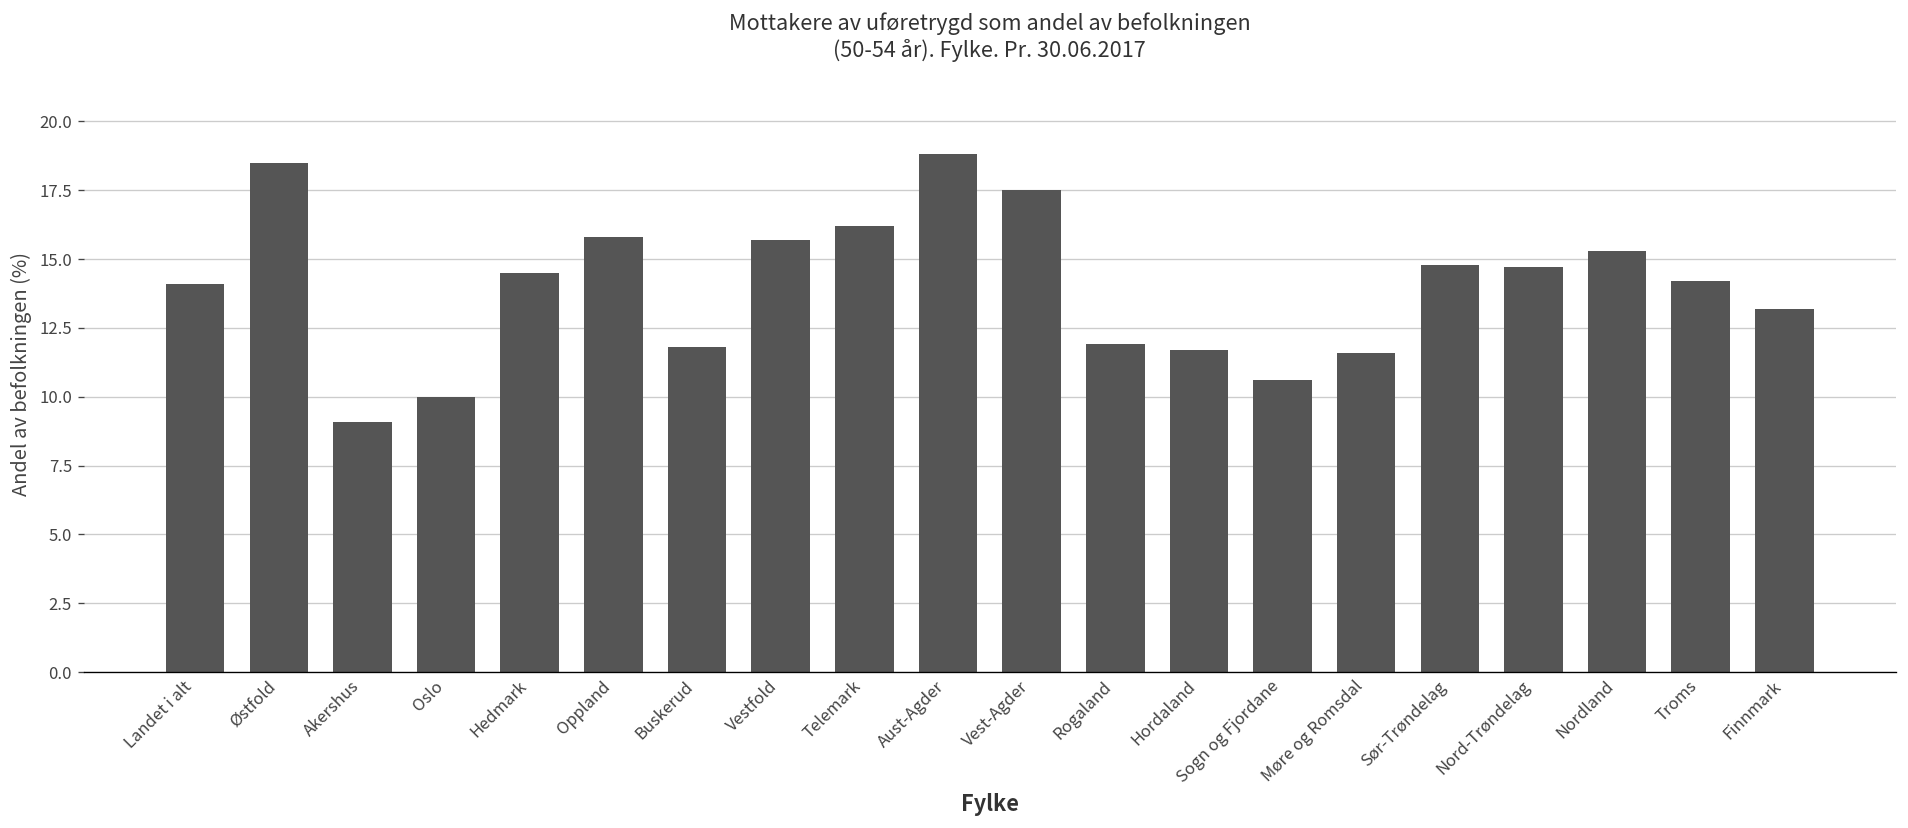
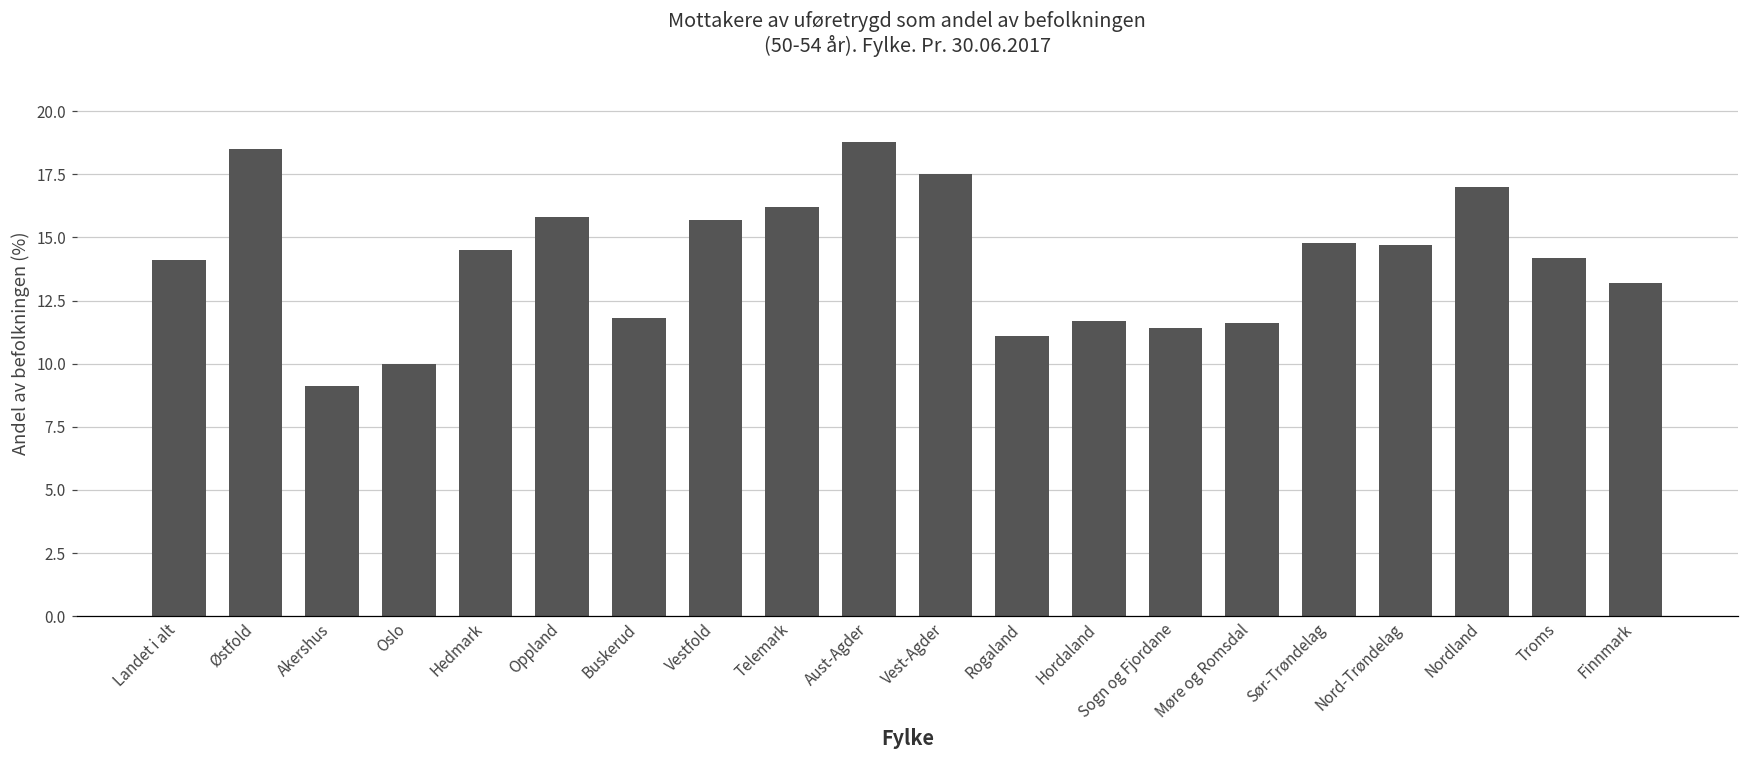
  {
    "Landet i alt": 14.1,
    "Østfold": 18.5,
    "Akershus": 9.1,
    "Oslo": 10.0,
    "Hedmark": 14.5,
    "Oppland": 15.8,
    "Buskerud": 11.8,
    "Vestfold": 15.7,
    "Telemark": 16.2,
    "Aust-Agder": 18.8,
    "Vest-Agder": 17.5,
-   "Rogaland": 11.9,
+   "Rogaland": 11.1,
    "Hordaland": 11.7,
-   "Sogn og Fjordane": 10.6,
+   "Sogn og Fjordane": 11.4,
    "Møre og Romsdal": 11.6,
    "Sør-Trøndelag": 14.8,
    "Nord-Trøndelag": 14.7,
-   "Nordland": 15.3,
+   "Nordland": 17.0,
    "Troms": 14.2,
    "Finnmark": 13.2
  }
